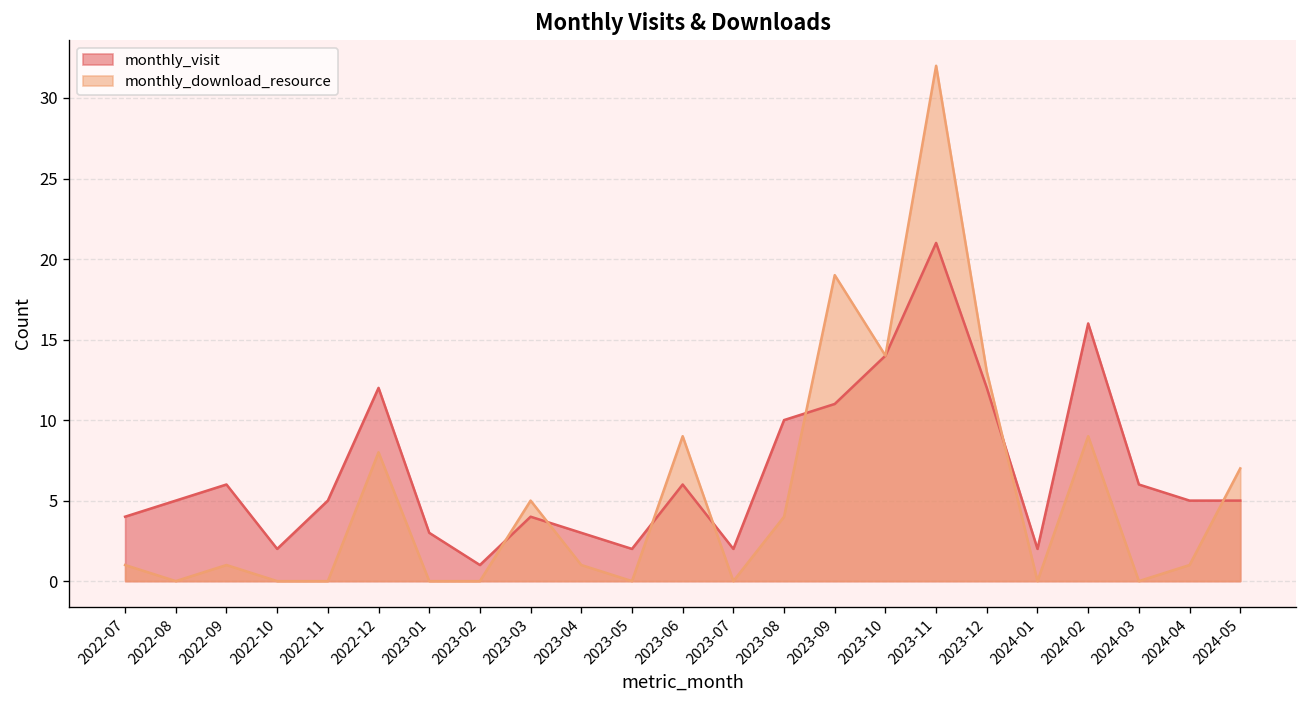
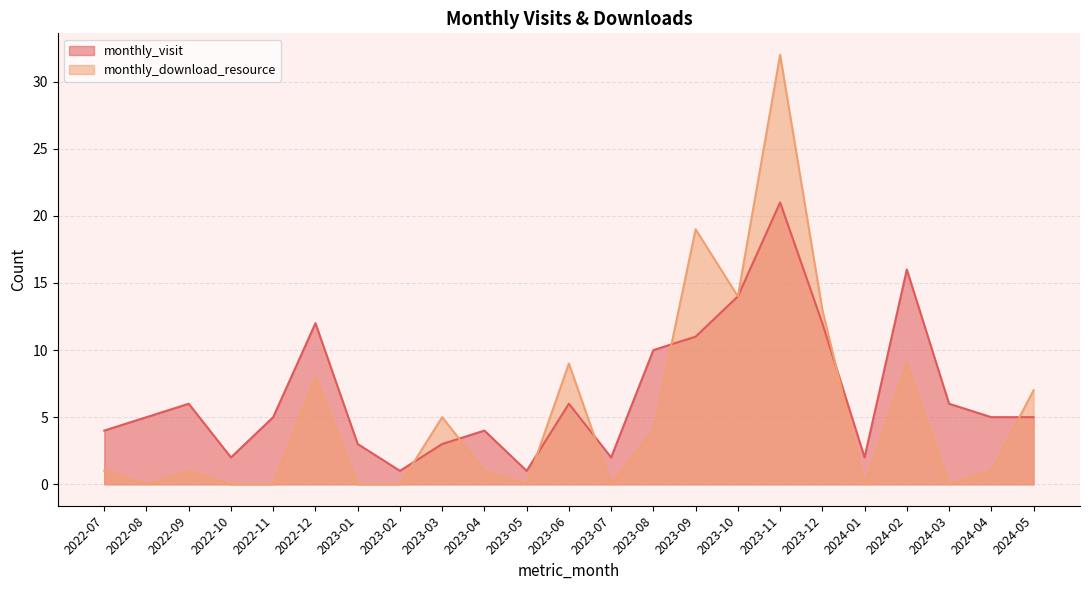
  {
    "monthly_visit": {
      "2022-07": 4,
      "2022-08": 5,
      "2022-09": 6,
      "2022-10": 2,
      "2022-11": 5,
      "2022-12": 12,
      "2023-01": 3,
      "2023-02": 1,
-     "2023-03": 4,
-     "2023-04": 3,
-     "2023-05": 2,
+     "2023-03": 3,
+     "2023-04": 4,
+     "2023-05": 1,
      "2023-06": 6,
      "2023-07": 2,
      "2023-08": 10,
      "2023-09": 11,
      "2023-11": 21,
      "2023-12": 12,
      "2024-01": 2,
      "2024-02": 16,
      "2024-03": 6,
      "2024-04": 5,
      "2024-05": 5
    },
    "monthly_download_resource": {
      "2022-07": 1,
      "2022-08": 0,
      "2022-09": 1,
      "2022-10": 0,
      "2022-11": 0,
      "2022-12": 8,
      "2023-01": 0,
      "2023-02": 0,
      "2023-03": 5,
      "2023-04": 1,
      "2023-05": 0,
      "2023-06": 9,
      "2023-07": 0,
      "2023-08": 4,
      "2023-09": 19,
      "2023-11": 32,
      "2023-12": 13,
      "2024-01": 0,
      "2024-02": 9,
      "2024-03": 0,
      "2024-04": 1,
      "2024-05": 7
    }
  }
